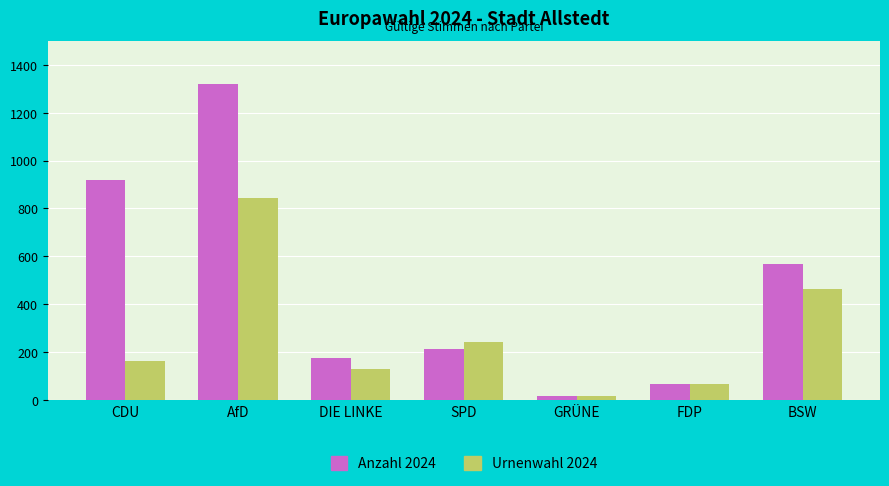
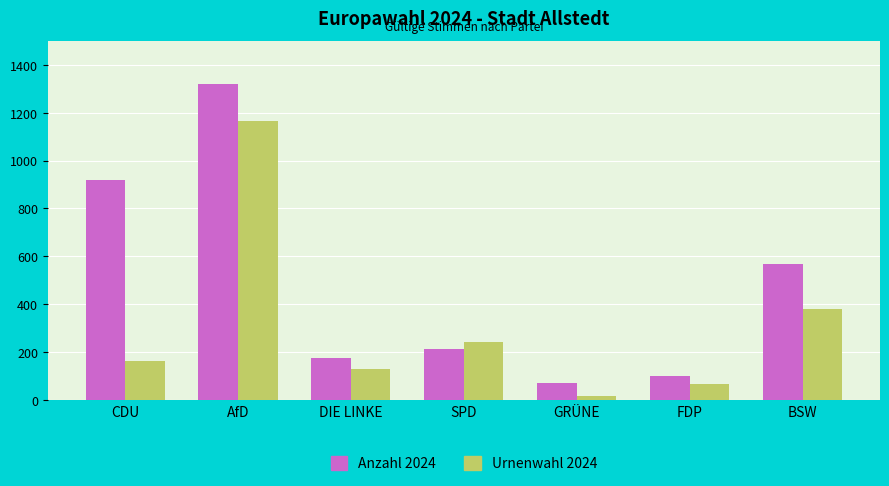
  {
    "Anzahl 2024": {
      "CDU": 920,
      "AfD": 1320,
      "DIE LINKE": 180,
      "SPD": 210,
-     "GRÜNE": 20,
-     "FDP": 70,
+     "GRÜNE": 70,
+     "FDP": 100,
      "BSW": 570
    },
    "Urnenwahl 2024": {
      "CDU": 160,
-     "AfD": 840,
+     "AfD": 1160,
      "DIE LINKE": 130,
      "SPD": 240,
      "GRÜNE": 20,
      "FDP": 70,
-     "BSW": 460
+     "BSW": 380
    }
  }
